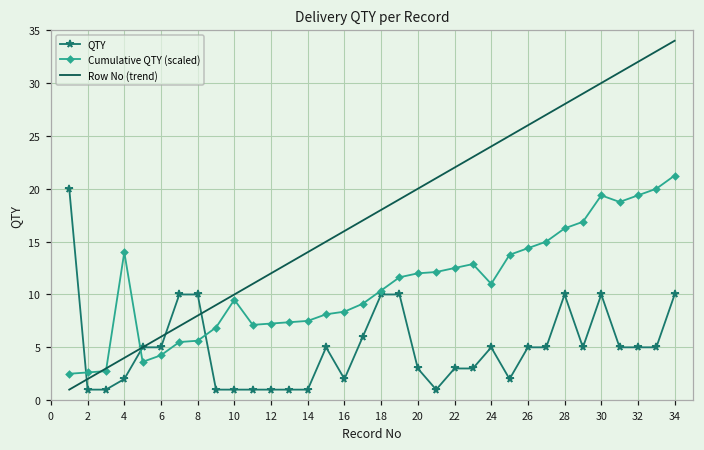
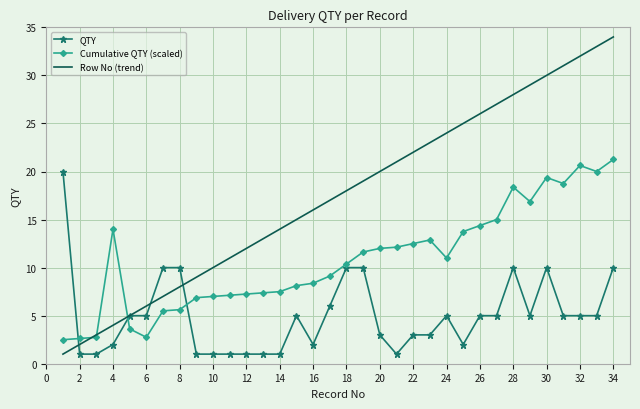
  {
    "Cumulative QTY (scaled)": {
      "2": 3,
      "4": 14,
-     "6": 4,
+     "6": 3,
      "8": 6,
-     "10": 10,
+     "10": 7,
      "12": 7,
      "14": 8,
      "16": 8,
      "18": 10,
      "20": 12,
      "22": 13,
      "24": 11,
      "26": 14,
-     "28": 16,
+     "28": 18,
      "30": 19,
-     "32": 19,
+     "32": 21,
      "34": 21
    }
  }
